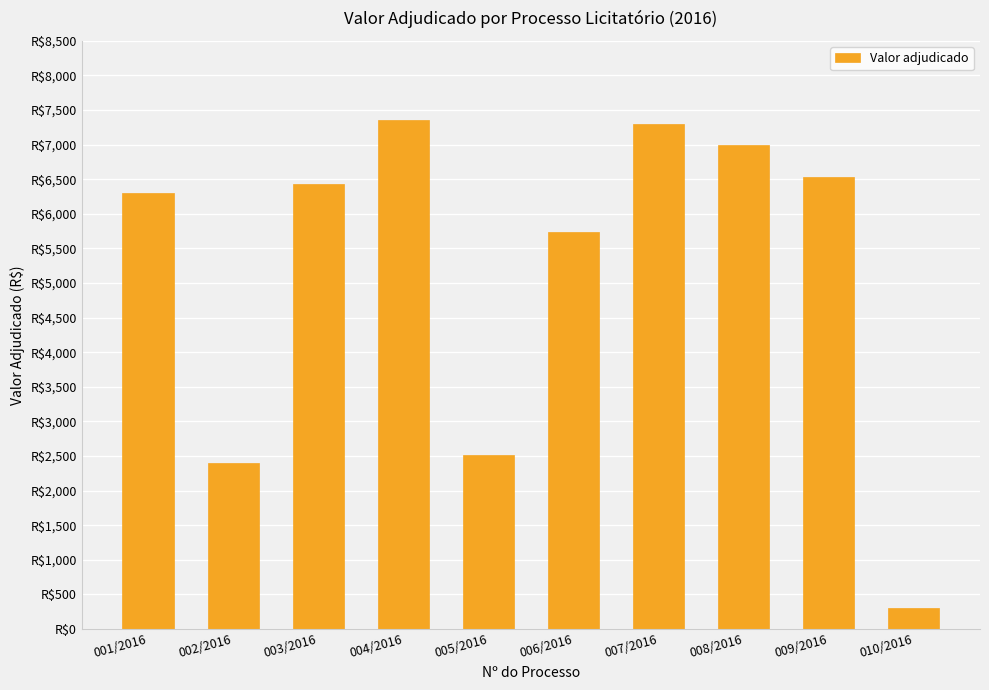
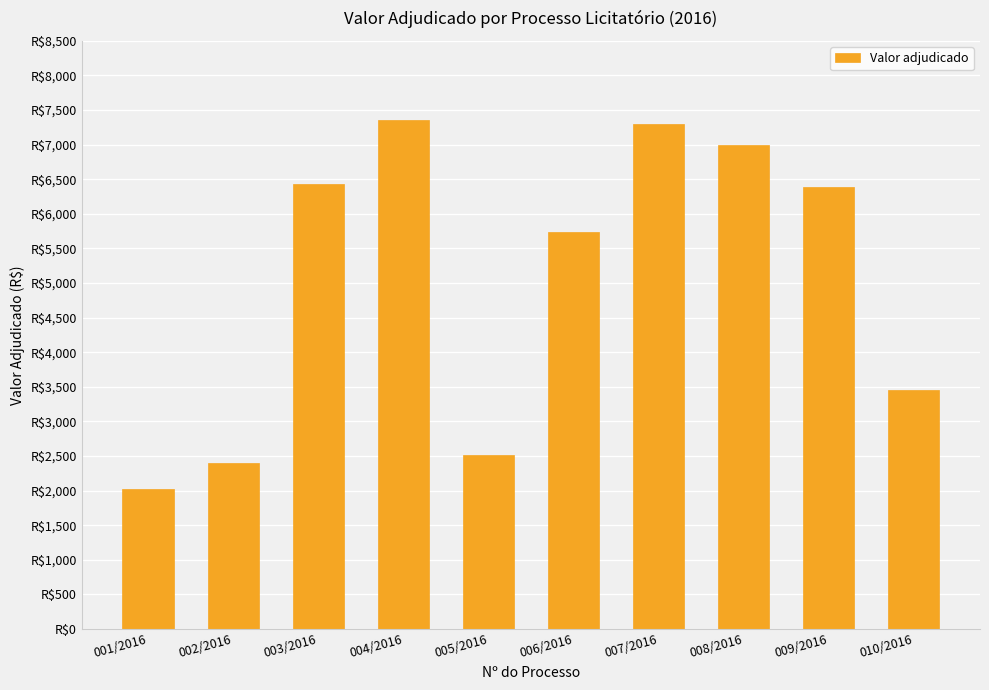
  {
-   "001/2016": "R$6,300",
+   "001/2016": "R$2,000",
    "002/2016": "R$2,400",
    "003/2016": "R$6,400",
    "004/2016": "R$7,400",
    "005/2016": "R$2,500",
    "006/2016": "R$5,700",
    "007/2016": "R$7,300",
    "008/2016": "R$7,000",
-   "009/2016": "R$6,500",
-   "010/2016": "R$300"
+   "009/2016": "R$6,400",
+   "010/2016": "R$3,500"
  }
